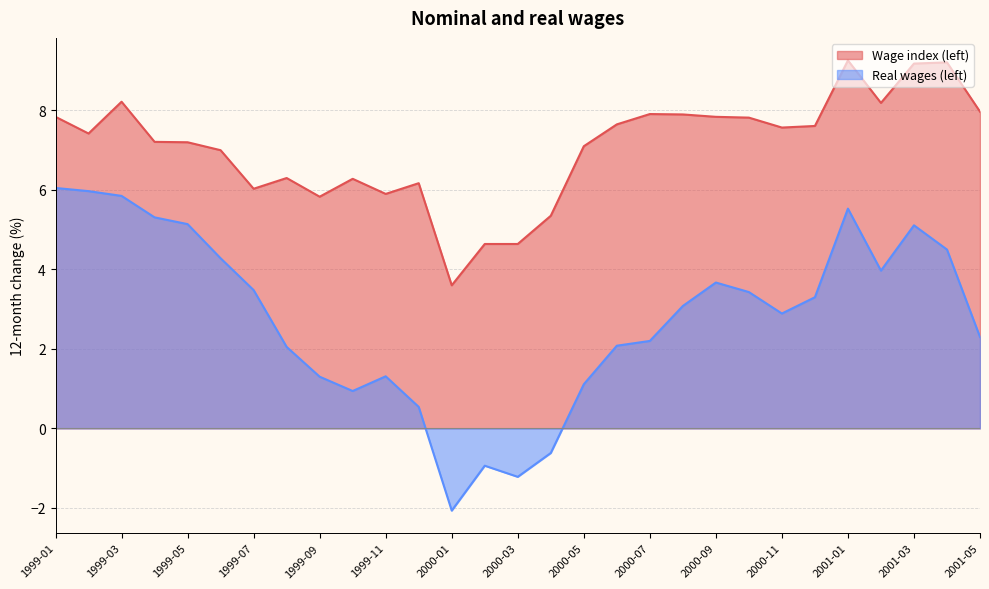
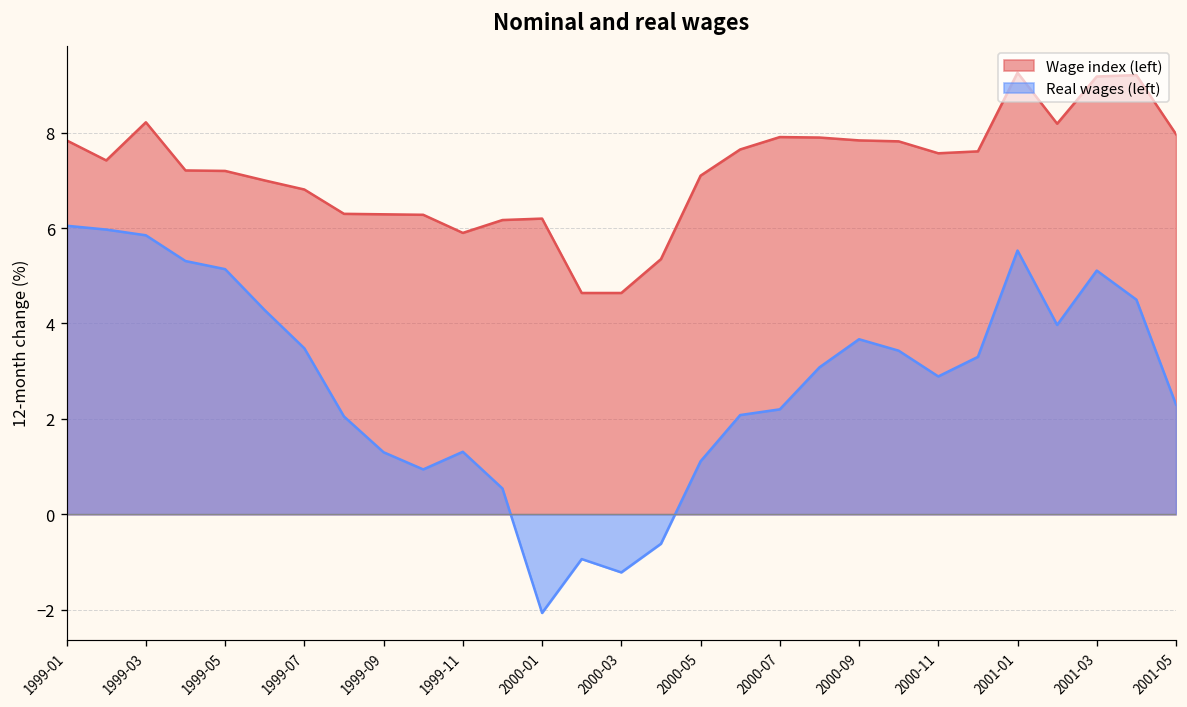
  {
    "Wage index (left)": {
      "1999-01": 7.8,
      "1999-03": 8.2,
      "1999-05": 7.2,
-     "1999-07": 6.0,
-     "1999-09": 5.8,
+     "1999-07": 6.8,
+     "1999-09": 6.3,
      "1999-11": 5.9,
-     "2000-01": 3.6,
+     "2000-01": 6.2,
      "2000-03": 4.6,
      "2000-05": 7.1,
      "2000-07": 7.9,
      "2000-09": 7.8,
      "2000-11": 7.6,
      "2001-05": 8.0
    }
  }
